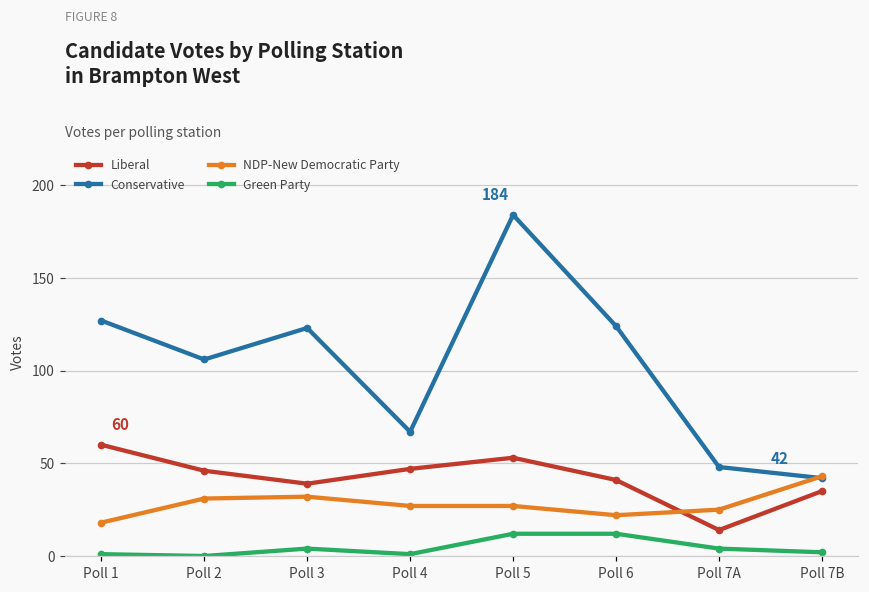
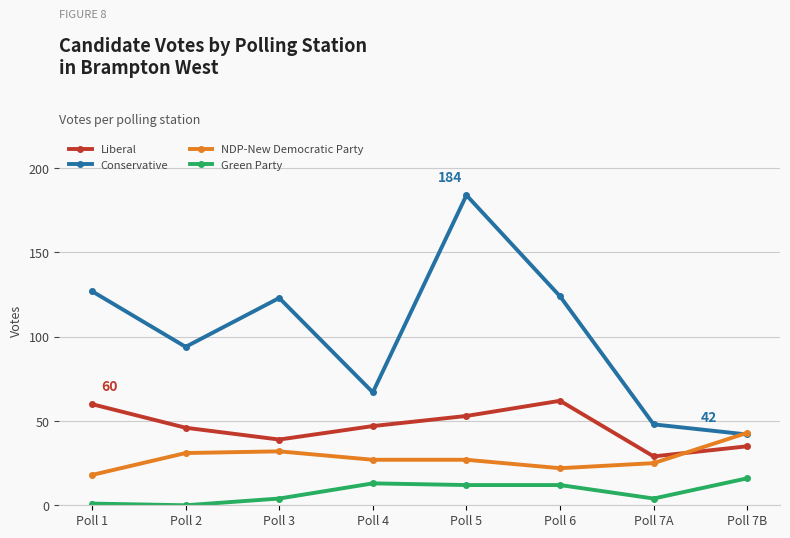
  {
    "Liberal": {
      "Poll 2": 46,
      "Poll 3": 39,
      "Poll 4": 47,
      "Poll 5": 53,
-     "Poll 6": 41,
-     "Poll 7A": 14,
+     "Poll 6": 62,
+     "Poll 7A": 29,
      "Poll 7B": 35
    },
    "Conservative": {
      "Poll 1": 127,
-     "Poll 2": 106,
+     "Poll 2": 94,
      "Poll 3": 123,
      "Poll 4": 67,
      "Poll 6": 124,
      "Poll 7A": 48
    },
    "NDP-New Democratic Party": {
      "Poll 1": 18,
      "Poll 2": 31,
      "Poll 3": 32,
      "Poll 4": 27,
      "Poll 5": 27,
      "Poll 6": 22,
      "Poll 7A": 25
    },
    "Green Party": {
      "Poll 1": 1,
      "Poll 2": 0,
      "Poll 3": 4,
-     "Poll 4": 1,
+     "Poll 4": 13,
      "Poll 5": 12,
      "Poll 6": 12,
      "Poll 7A": 4,
-     "Poll 7B": 2
+     "Poll 7B": 16
    }
  }
